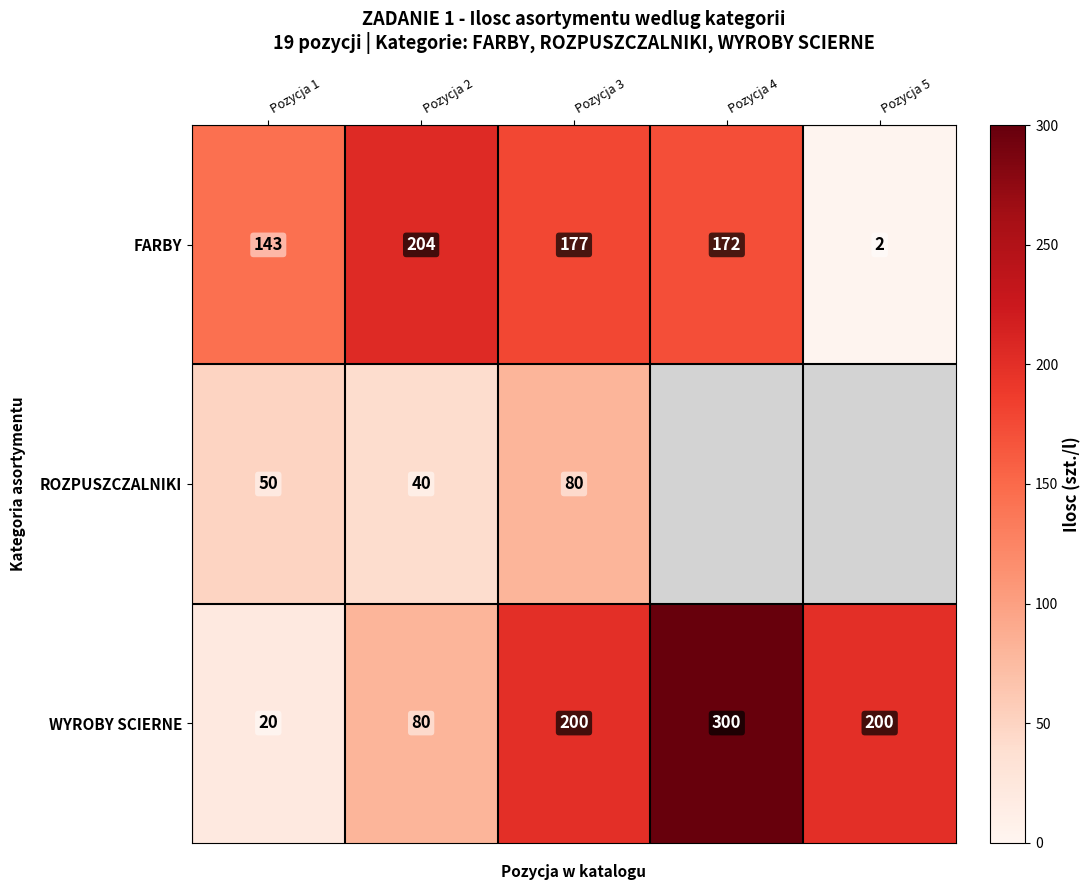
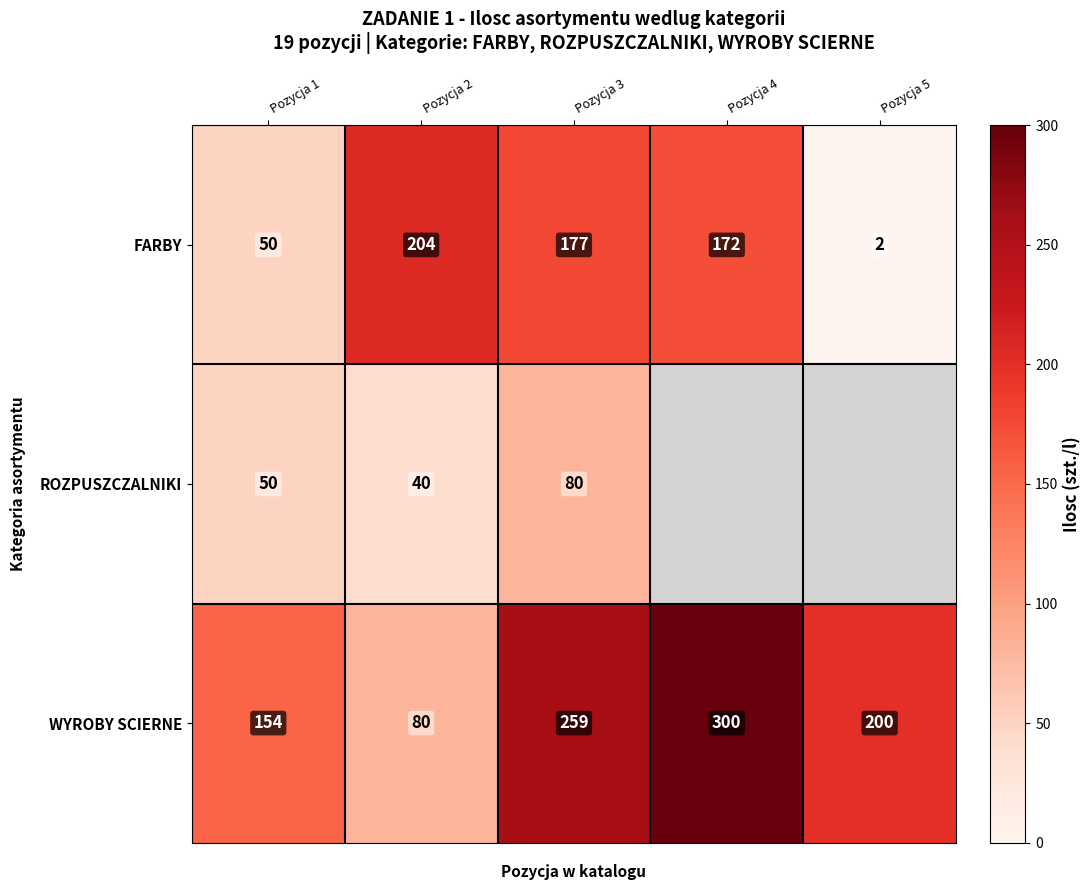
  {
    "FARBY": {
-     "Pozycja 1": 143
+     "Pozycja 1": 50
    },
    "WYROBY SCIERNE": {
-     "Pozycja 1": 20,
-     "Pozycja 3": 200
+     "Pozycja 1": 154,
+     "Pozycja 3": 259
    }
  }
